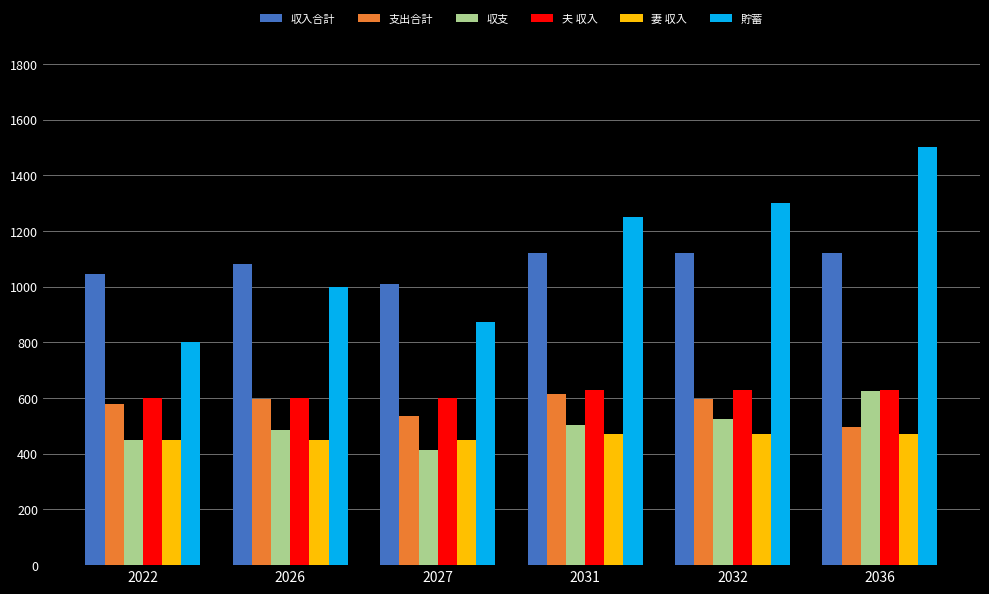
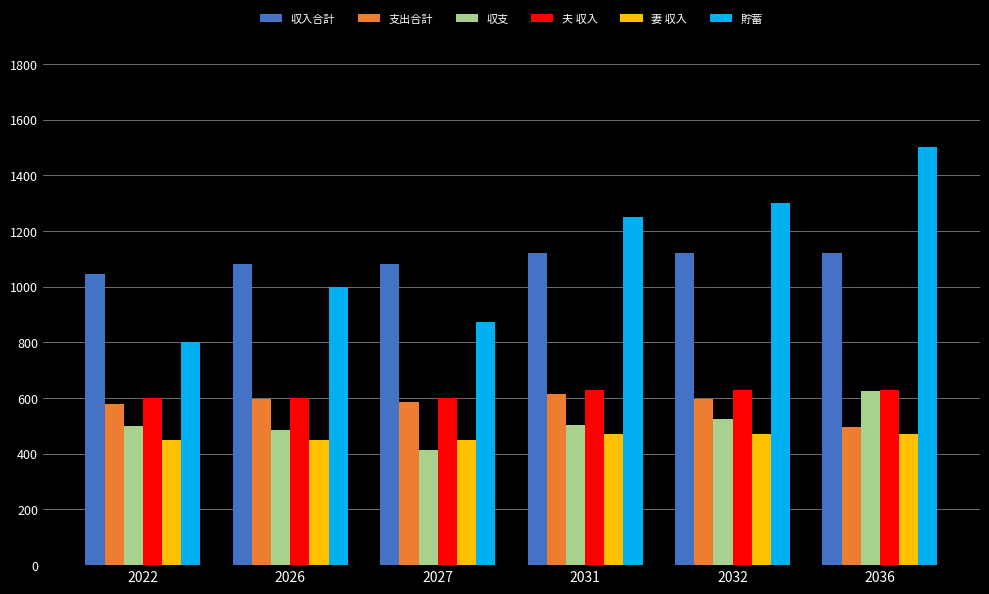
  {
    "収入合計": {
      "2022": 1050,
      "2026": 1080,
-     "2027": 1010,
+     "2027": 1080,
      "2031": 1120,
      "2032": 1120,
      "2036": 1120
    },
    "支出合計": {
      "2022": 580,
      "2026": 600,
-     "2027": 540,
+     "2027": 590,
      "2031": 620,
      "2032": 600,
      "2036": 500
    },
    "収支": {
-     "2022": 450,
+     "2022": 500,
      "2026": 490,
      "2027": 410,
      "2031": 510,
      "2032": 530,
      "2036": 630
    },
    "夫 収入": {
      "2022": 600,
      "2026": 600,
      "2027": 600,
      "2031": 630,
      "2032": 630,
      "2036": 630
    },
    "妻 収入": {
      "2022": 450,
      "2026": 450,
      "2027": 450,
      "2031": 470,
      "2032": 470,
      "2036": 470
    },
    "貯蓄": {
      "2022": 800,
      "2026": 1000,
      "2027": 870,
      "2031": 1250,
      "2032": 1300,
      "2036": 1500
    }
  }
